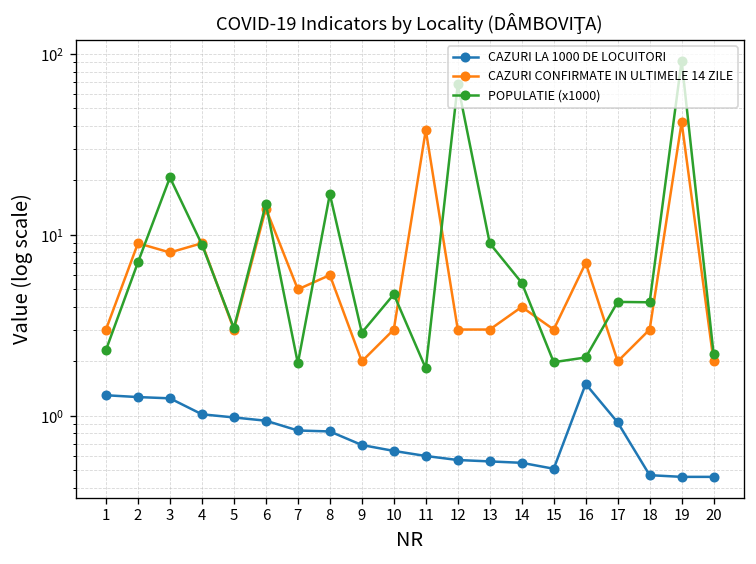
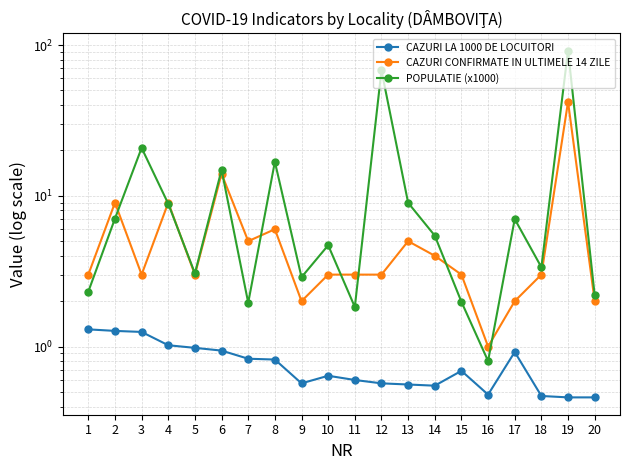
  {
    "CAZURI LA 1000 DE LOCUITORI": {
      "1": 1.3,
      "2": 1.3,
      "3": 1.3,
      "4": 1.0,
      "5": 1.0,
      "6": 0.9,
      "7": 0.8,
      "8": 0.8,
-     "9": 0.7,
+     "9": 0.57,
      "10": 0.64,
      "11": 0.60,
      "12": 0.57,
      "13": 0.56,
      "14": 0.55,
-     "15": 0.51,
-     "16": 1.5,
+     "15": 0.7,
+     "16": 0.48,
      "17": 0.9,
      "18": 0.47,
      "19": 0.46,
      "20": 0.46
    },
    "CAZURI CONFIRMATE IN ULTIMELE 14 ZILE": {
      "1": 3,
      "2": 9,
-     "3": 8,
+     "3": 3,
      "6": 14,
      "7": 5,
      "8": 6,
      "9": 2,
      "10": 3,
-     "11": 38,
+     "11": 3,
      "12": 3,
-     "13": 3,
+     "13": 5,
      "14": 4,
      "15": 3,
-     "16": 7,
+     "16": 1,
      "17": 2,
      "18": 3,
      "19": 42,
      "20": 2
    },
    "POPULATIE (x1000)": {
      "1": 2.3,
      "2": 7,
      "3": 21,
      "6": 15,
      "7": 2.0,
      "8": 17,
      "9": 2.9,
      "10": 4.7,
      "11": 1.8,
      "13": 9,
      "14": 5.4,
      "15": 2.0,
-     "16": 2.1,
-     "17": 4.3,
-     "18": 4.2,
+     "16": 0.8,
+     "17": 7,
+     "18": 3.4,
      "20": 2.2
    }
  }
